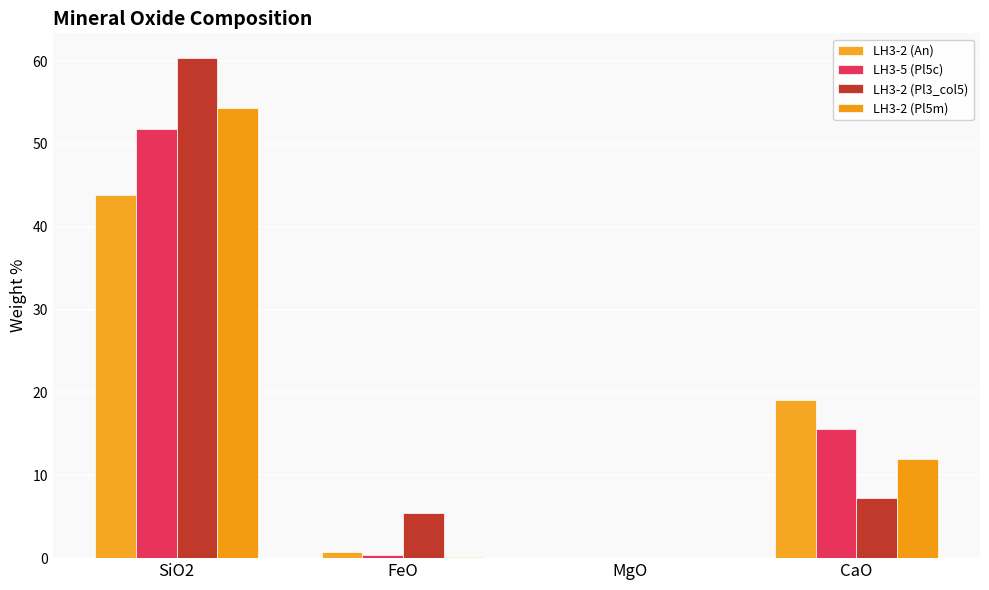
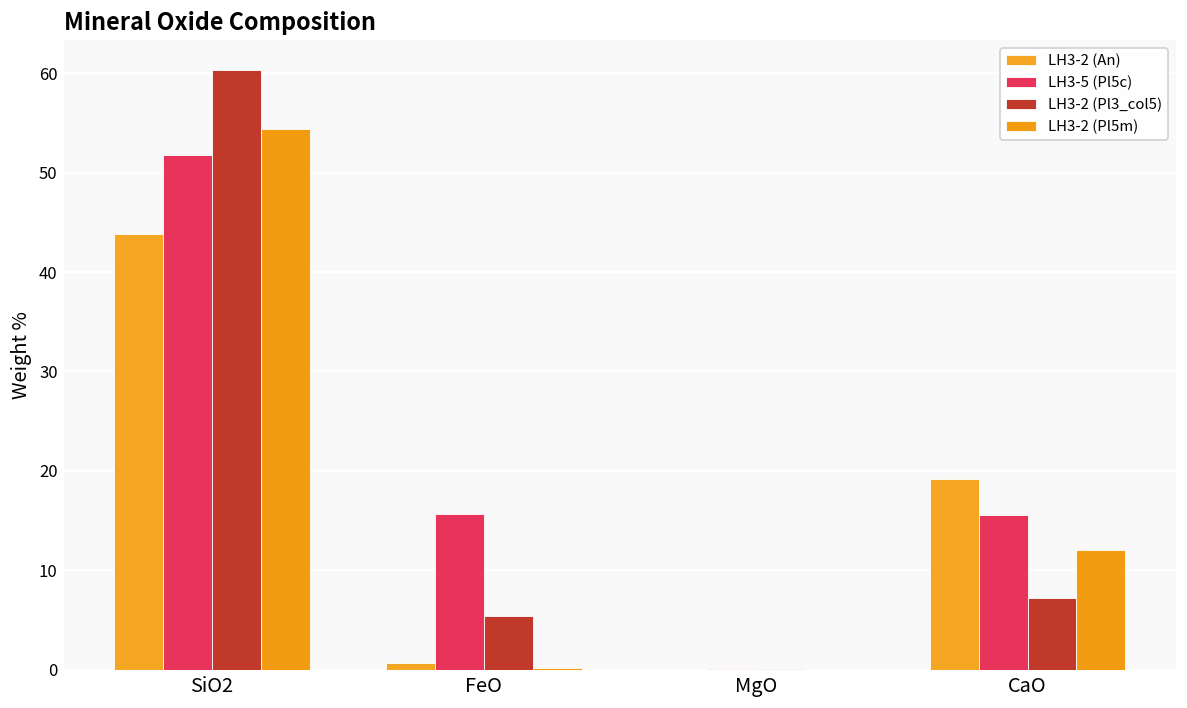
  {
    "LH3-5 (Pl5c)": {
      "SiO2": 52,
-     "FeO": 0,
+     "FeO": 16,
      "CaO": 16
    },
    "LH3-2 (Pl3_col5)": {
      "SiO2": 60,
      "FeO": 5,
      "CaO": 7
    }
  }
